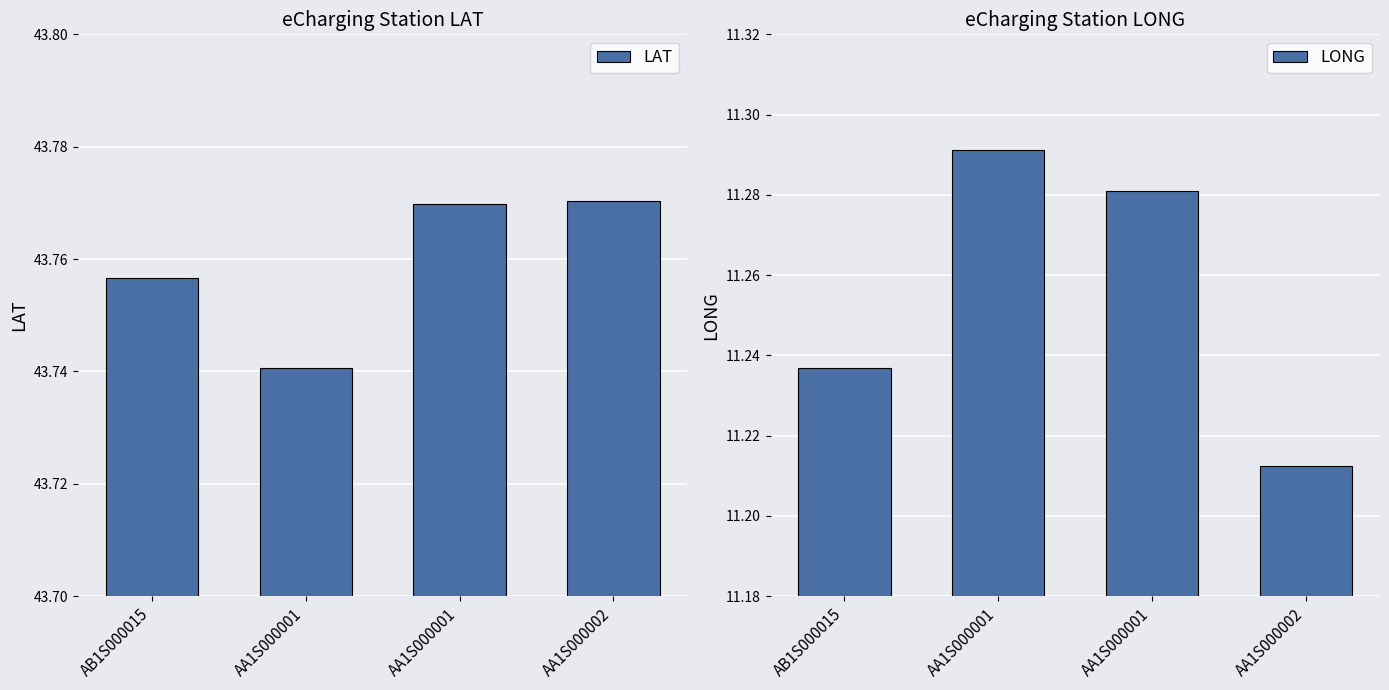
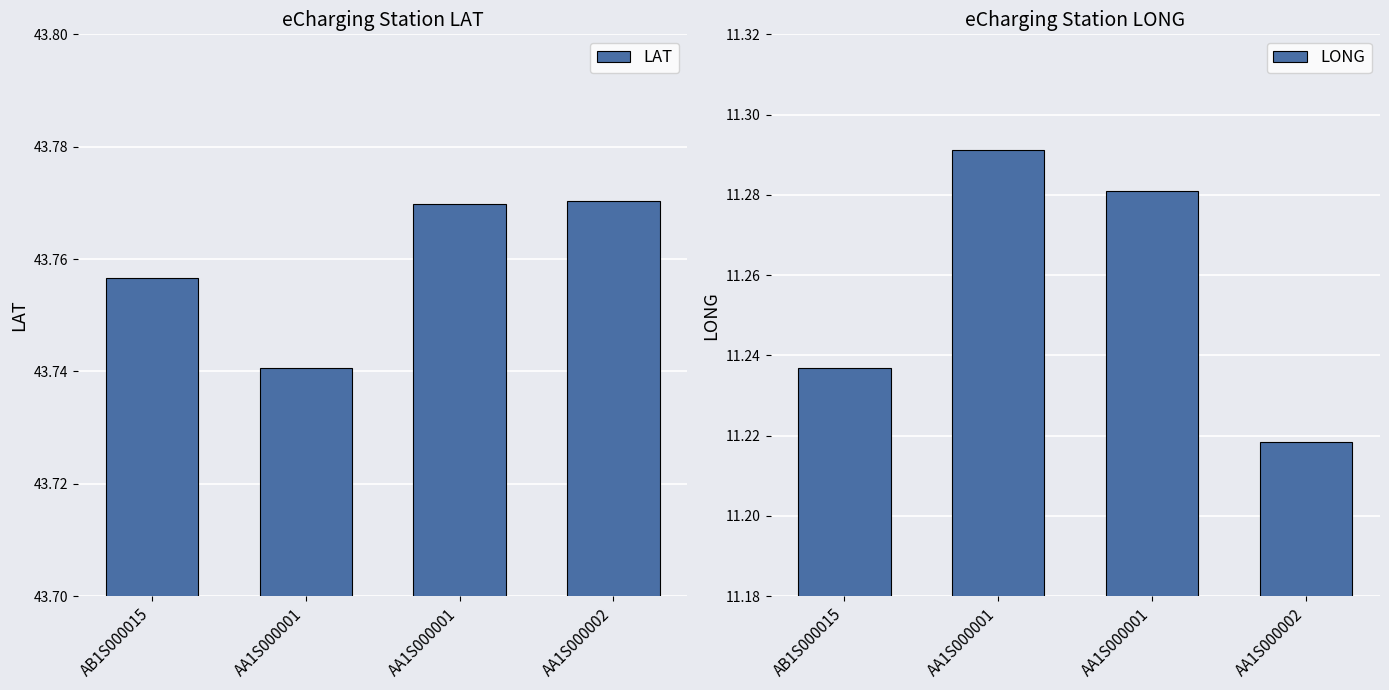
  {
    "eCharging Station LAT": {
      "AB1S000015": 43.757,
      "AA1S000002": 43.770
    },
    "eCharging Station LONG": {
      "AB1S000015": 11.237,
-     "AA1S000002": 11.212
+     "AA1S000002": 11.218
    }
  }
